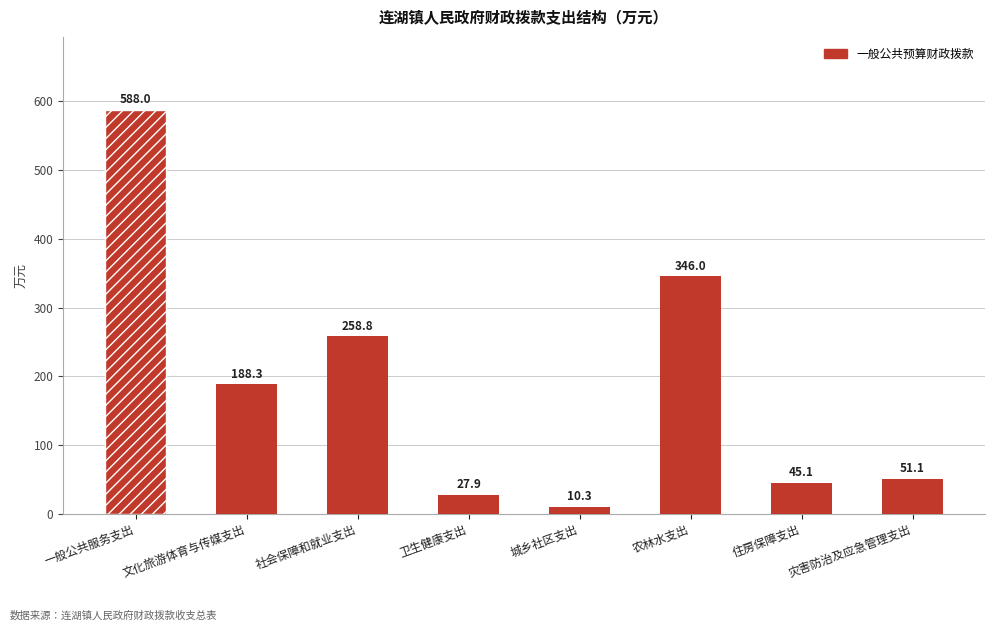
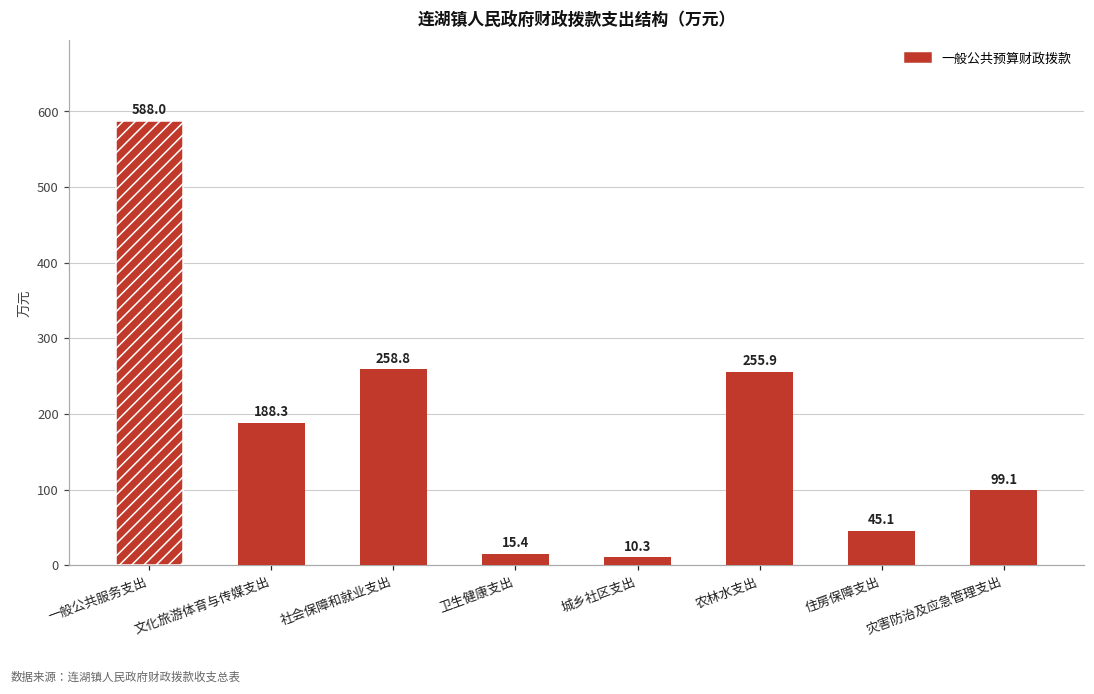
  {
    "一般公共服务支出": 588.0,
    "文化旅游体育与传媒支出": 188.3,
    "社会保障和就业支出": 258.8,
-   "卫生健康支出": 27.9,
+   "卫生健康支出": 15.4,
    "城乡社区支出": 10.3,
-   "农林水支出": 346.0,
+   "农林水支出": 255.9,
    "住房保障支出": 45.1,
-   "灾害防治及应急管理支出": 51.1
+   "灾害防治及应急管理支出": 99.1
  }
